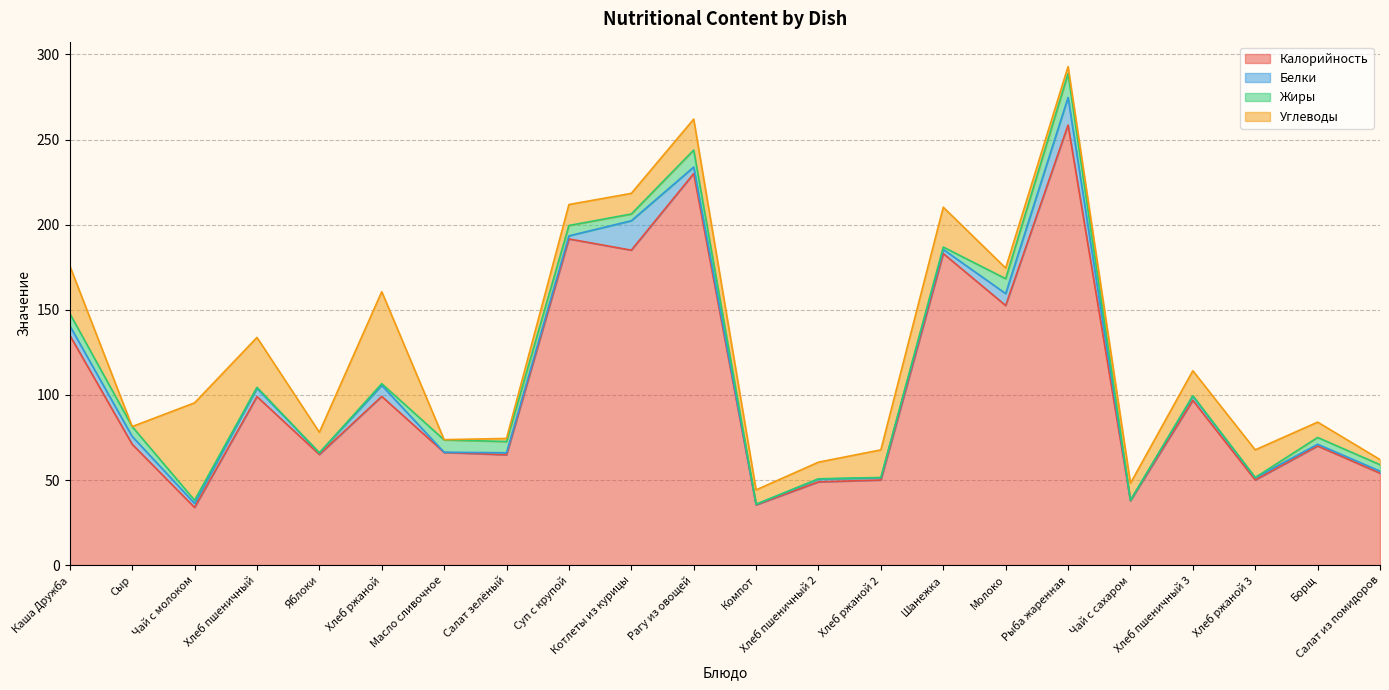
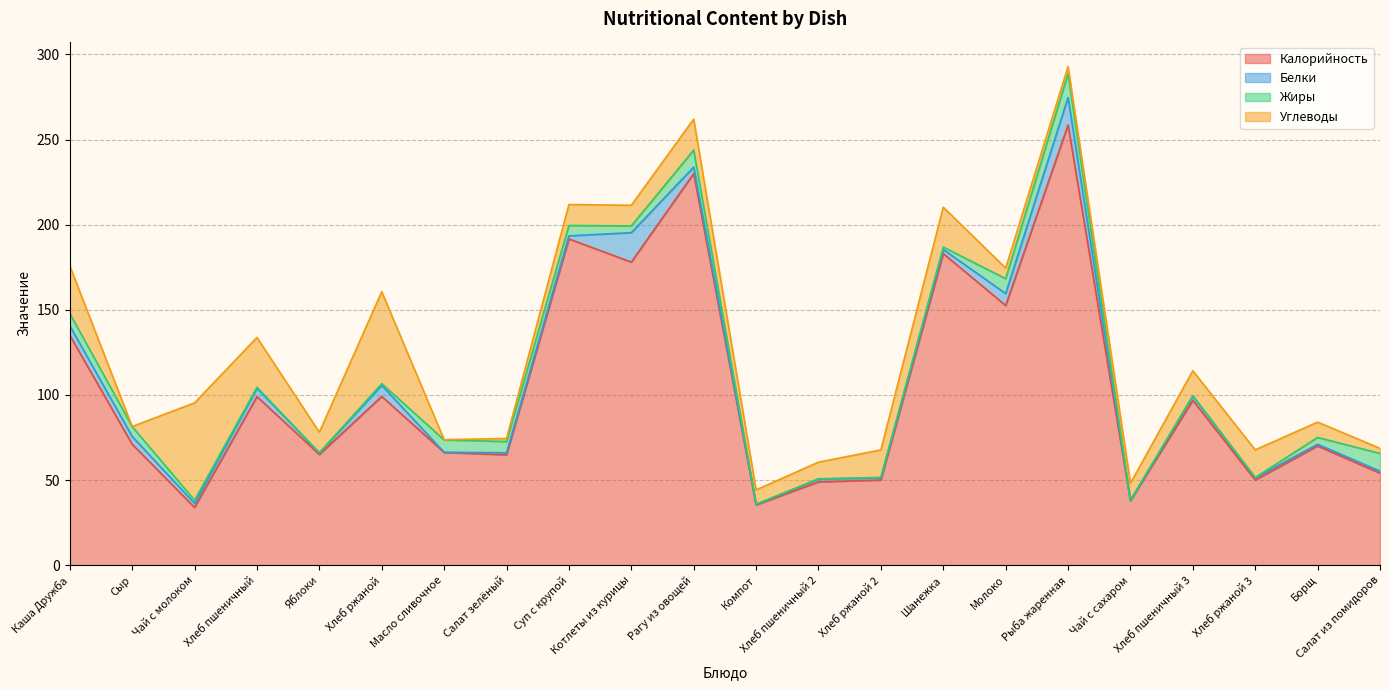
  {
    "Калорийность": {
      "Каша Дружба": 135,
      "Сыр": 71,
      "Чай с молоком": 34,
      "Хлеб пшеничный": 99,
      "Хлеб ржаной": 99,
      "Суп с крупой": 192,
-     "Котлеты из курицы": 185,
+     "Котлеты из курицы": 178,
      "Рагу из овощей": 230,
      "Хлеб пшеничный 2": 49,
      "Шанежка": 183,
      "Молоко": 153,
      "Рыба жаренная": 259,
      "Хлеб пшеничный 3": 97
    },
    "Белки": {
      "Каша Дружба": 6,
      "Сыр": 5,
      "Чай с молоком": 2,
      "Суп с крупой": 2,
      "Котлеты из курицы": 17,
      "Рагу из овощей": 4,
      "Молоко": 7,
      "Рыба жаренная": 16
    },
    "Жиры": {
      "Каша Дружба": 7,
      "Чай с молоком": 2,
      "Салат зелёный": 7,
      "Суп с крупой": 6,
      "Котлеты из курицы": 4,
      "Рагу из овощей": 10,
      "Молоко": 9,
      "Рыба жаренная": 14,
      "Борщ": 4,
-     "Салат из помидоров": 4
+     "Салат из помидоров": 10
    },
    "Углеводы": {
      "Каша Дружба": 28,
      "Чай с молоком": 57,
      "Хлеб пшеничный": 29,
      "Яблоки": 12,
      "Хлеб ржаной": 54,
      "Салат зелёный": 2,
      "Суп с крупой": 12,
      "Котлеты из курицы": 12,
      "Рагу из овощей": 18,
      "Компот": 8,
      "Хлеб пшеничный 2": 10,
      "Хлеб ржаной 2": 16,
      "Шанежка": 23,
      "Молоко": 6,
      "Рыба жаренная": 4,
      "Чай с сахаром": 10,
      "Хлеб пшеничный 3": 15,
      "Хлеб ржаной 3": 16,
      "Борщ": 9,
      "Салат из помидоров": 3
    }
  }
